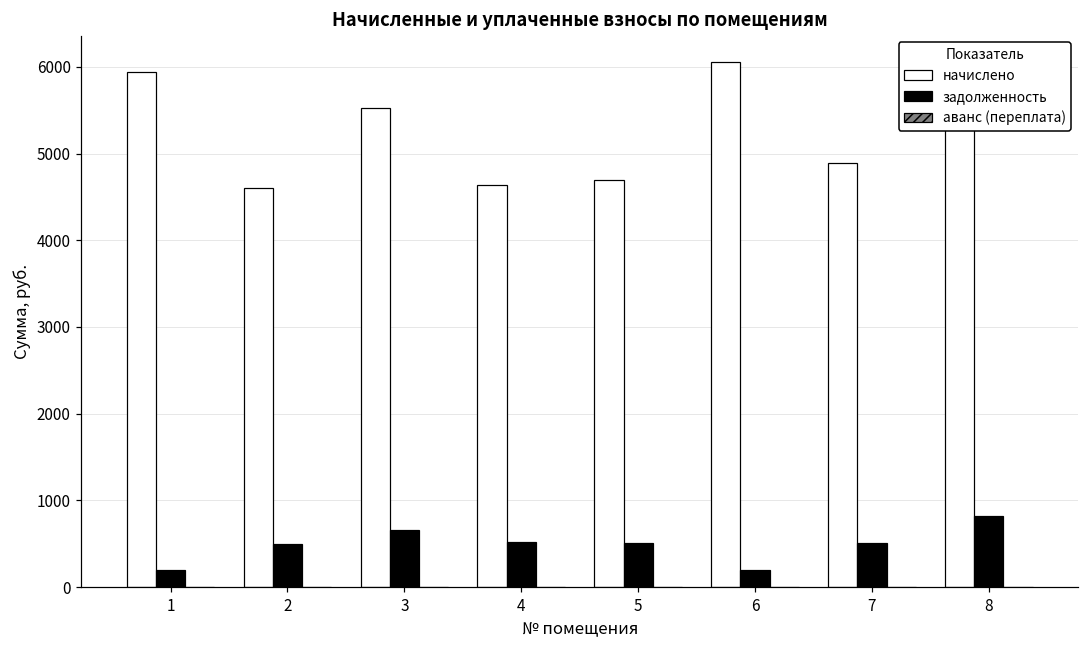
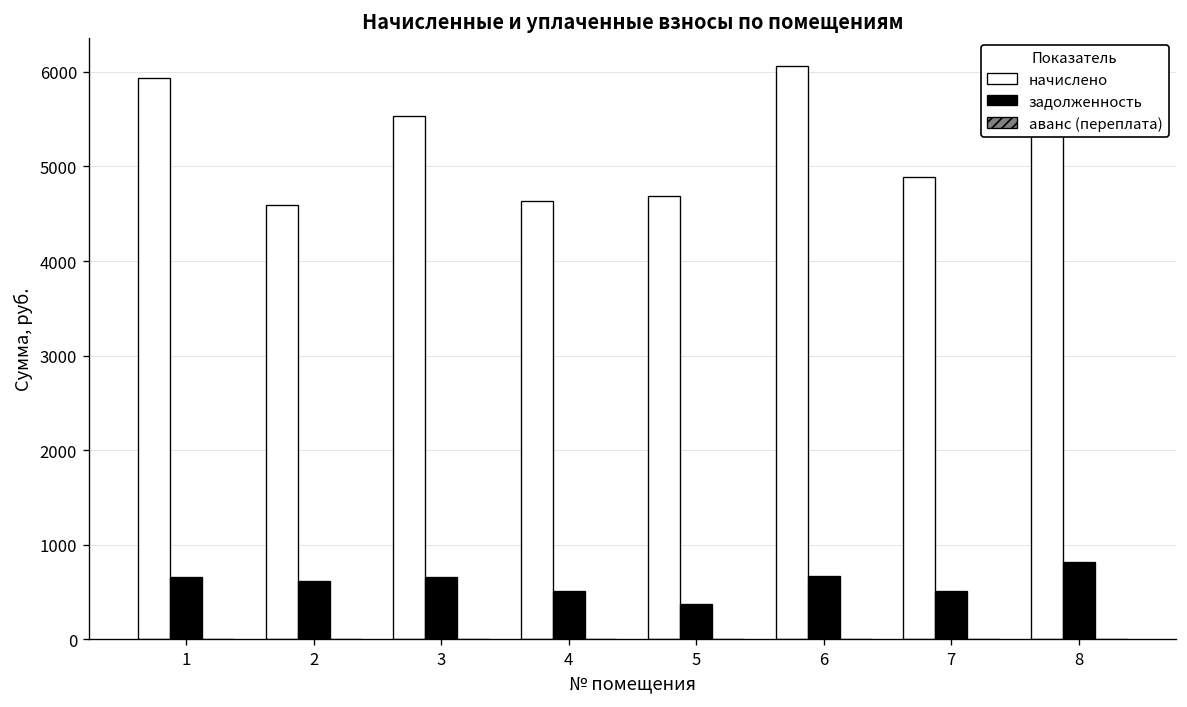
  {
    "начислено": {
      "1": 5900,
      "2": 4600,
      "3": 5500,
      "4": 4600,
      "5": 4700,
      "6": 6100,
      "7": 4900
    },
    "задолженность": {
-     "1": 200,
-     "2": 500,
+     "1": 700,
+     "2": 600,
      "3": 700,
      "4": 500,
-     "5": 500,
-     "6": 200,
+     "5": 400,
+     "6": 700,
      "7": 500,
      "8": 800
    },
    "аванс (переплата)": {
      "1": 0,
      "2": 0,
      "3": 0,
      "4": 0,
      "5": 0,
      "6": 0,
      "7": 0,
      "8": 0
    }
  }
